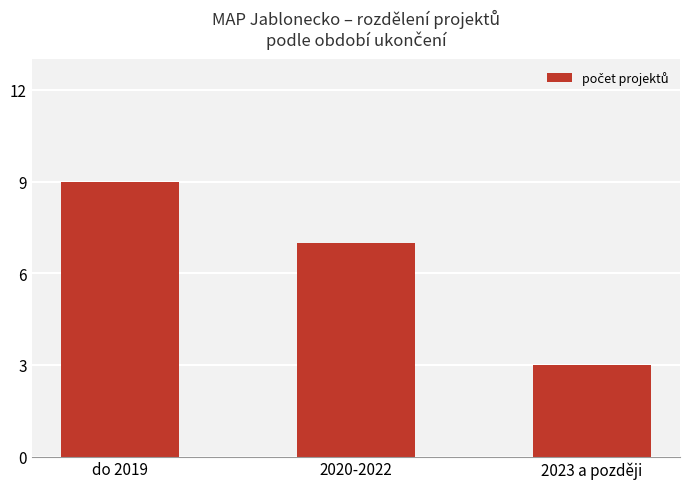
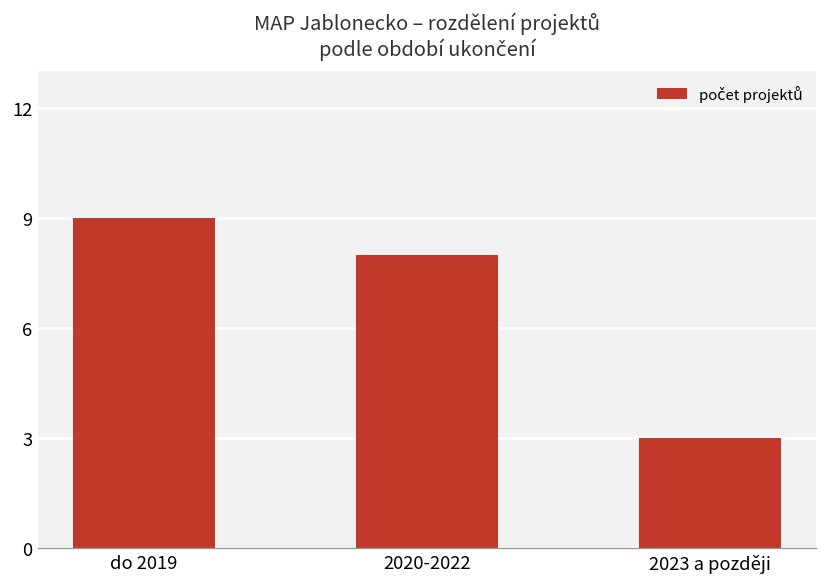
  {
    "do 2019": 9,
-   "2020-2022": 7,
+   "2020-2022": 8,
    "2023 a později": 3
  }
